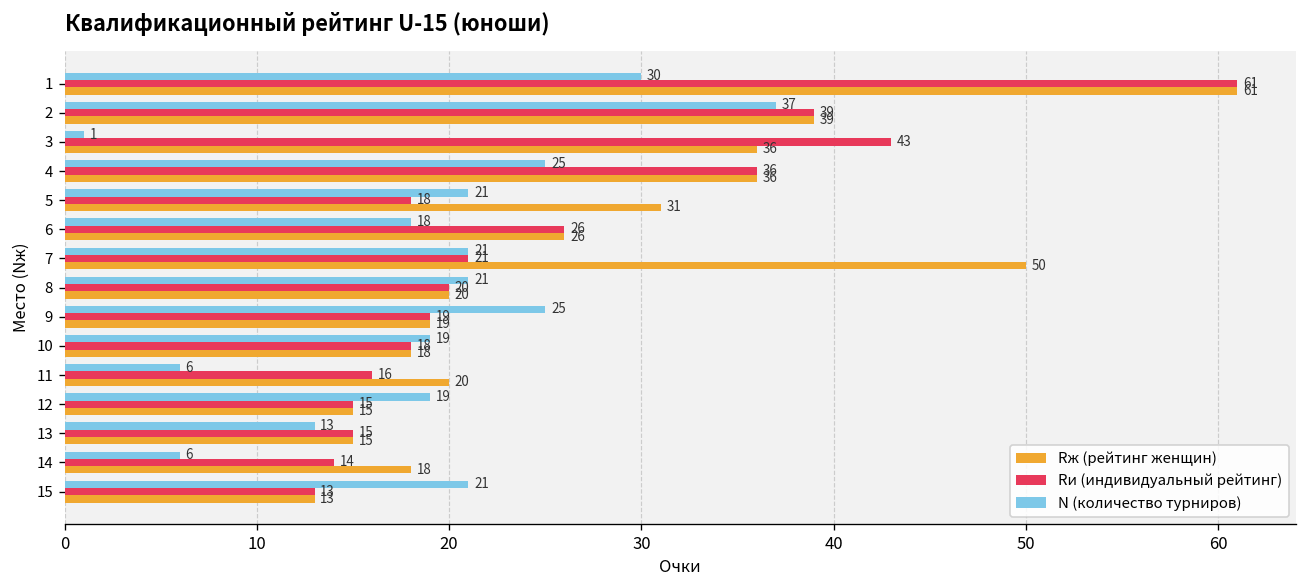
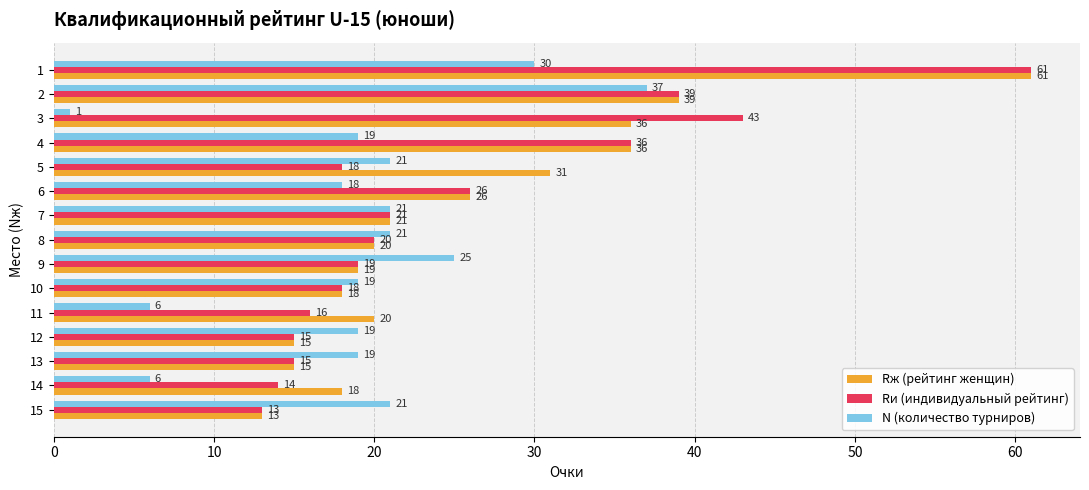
  {
    "Rж (рейтинг женщин)": {
      "3": 36,
      "5": 31,
-     "7": 50,
+     "7": 21,
      "11": 20,
      "14": 18
    },
    "Rи (индивидуальный рейтинг)": {
      "3": 43,
      "5": 18,
      "11": 16,
      "14": 14
    },
    "N (количество турниров)": {
      "1": 30,
      "2": 37,
      "3": 1,
-     "4": 25,
+     "4": 19,
      "5": 21,
      "6": 18,
      "8": 21,
      "9": 25,
      "10": 19,
      "11": 6,
      "12": 19,
-     "13": 13,
+     "13": 19,
      "14": 6,
      "15": 21
    }
  }
